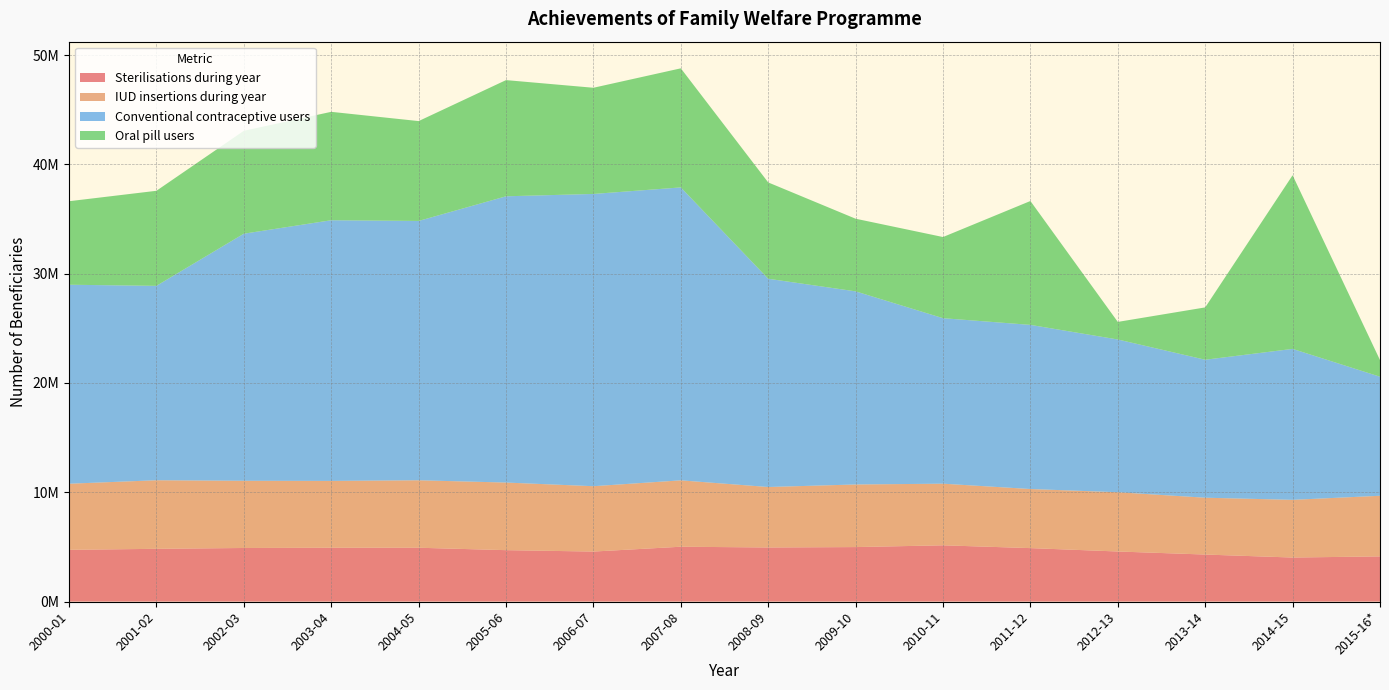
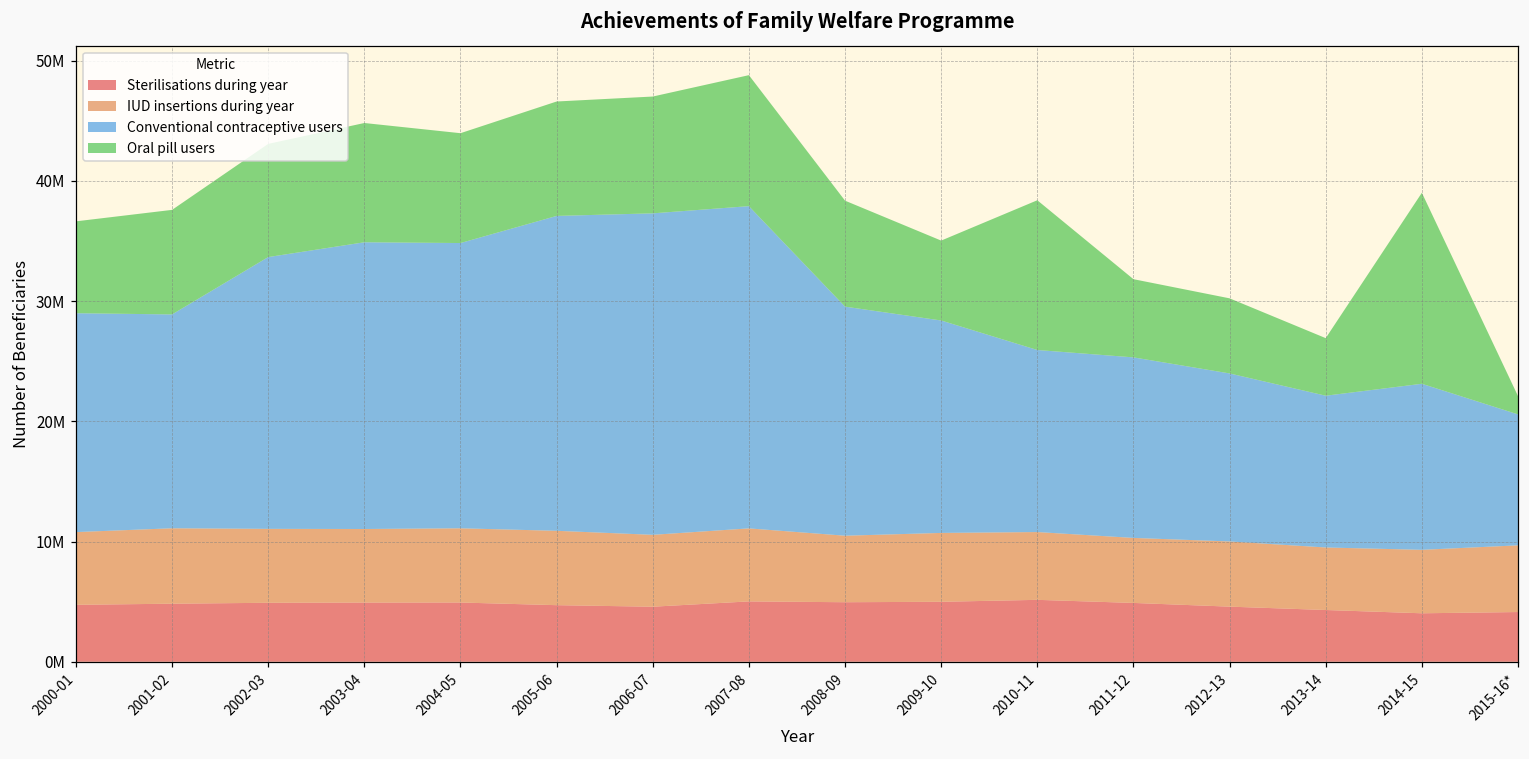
  {
    "Conventional contraceptive users": {
      "2000-01": 18200000,
      "2001-02": 17800000,
      "2002-03": 22600000,
      "2003-04": 23800000,
      "2004-05": 23700000,
      "2005-06": 26200000,
      "2006-07": 26700000,
      "2007-08": 26800000,
      "2008-09": 19100000,
      "2009-10": 17700000,
      "2010-11": 15100000,
      "2011-12": 15000000,
      "2012-13": 14000000,
      "2013-14": 12600000,
      "2014-15": 13800000,
      "2015-16*": 10900000
    },
    "Oral pill users": {
      "2000-01": 7600000,
      "2001-02": 8700000,
      "2003-04": 9900000,
      "2004-05": 9100000,
-     "2005-06": 10600000,
+     "2005-06": 9500000,
      "2006-07": 9700000,
      "2007-08": 10900000,
      "2008-09": 8800000,
      "2009-10": 6600000,
-     "2010-11": 7400000,
-     "2011-12": 11300000,
-     "2012-13": 1600000,
+     "2010-11": 12500000,
+     "2011-12": 6500000,
+     "2012-13": 6200000,
      "2013-14": 4800000,
      "2014-15": 15900000,
      "2015-16*": 1500000
    }
  }
